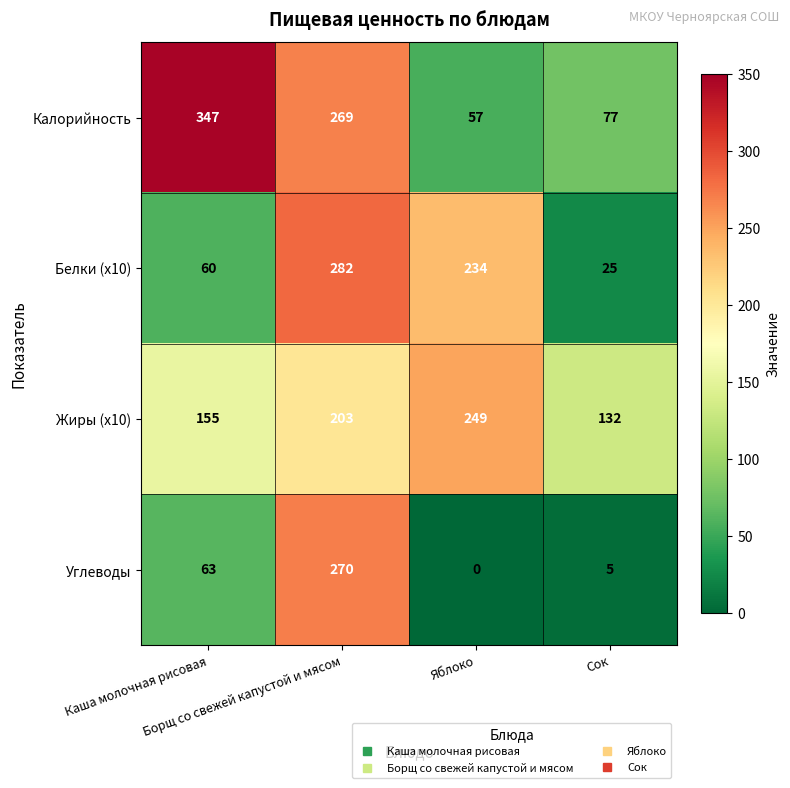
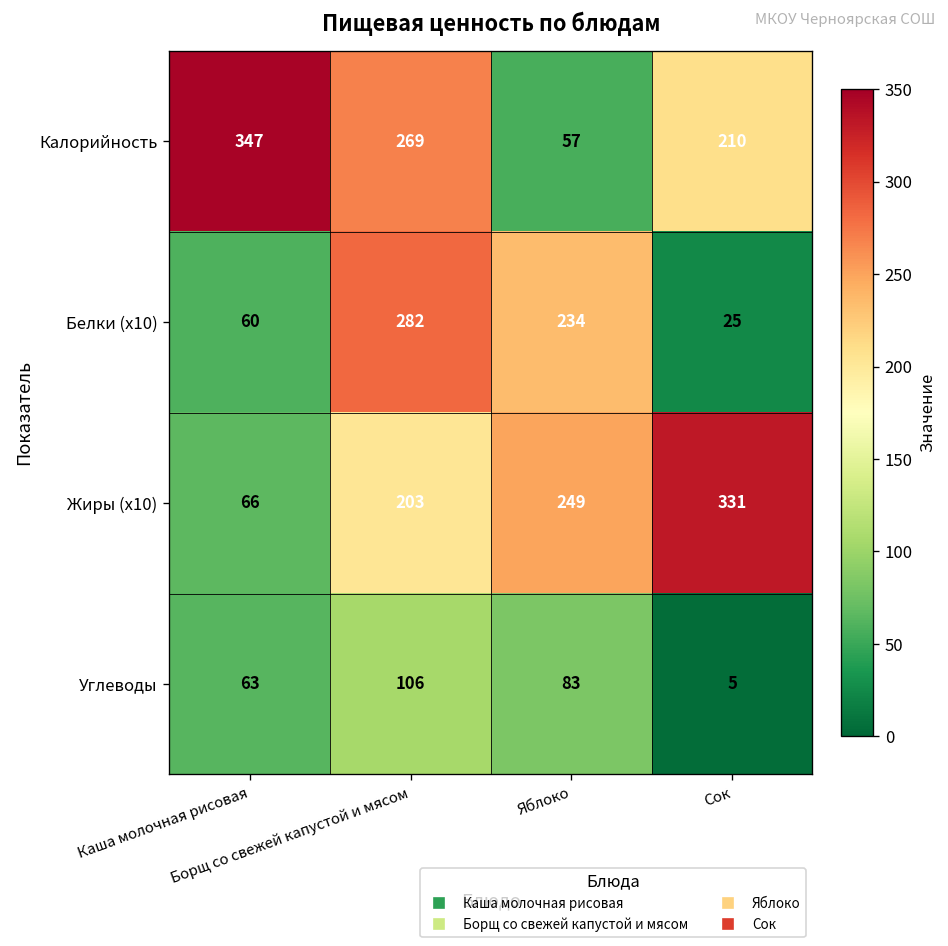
  {
    "Калорийность": {
      "Каша молочная рисовая": 347,
      "Борщ со свежей капустой и мясом": 269,
      "Яблоко": 57,
-     "Сок": 77
+     "Сок": 210
    },
    "Белки (x10)": {
      "Каша молочная рисовая": 60,
      "Борщ со свежей капустой и мясом": 282,
      "Яблоко": 234,
      "Сок": 25
    },
    "Жиры (x10)": {
-     "Каша молочная рисовая": 155,
+     "Каша молочная рисовая": 66,
      "Борщ со свежей капустой и мясом": 203,
      "Яблоко": 249,
-     "Сок": 132
+     "Сок": 331
    },
    "Углеводы": {
      "Каша молочная рисовая": 63,
-     "Борщ со свежей капустой и мясом": 270,
-     "Яблоко": 0,
+     "Борщ со свежей капустой и мясом": 106,
+     "Яблоко": 83,
      "Сок": 5
    }
  }
